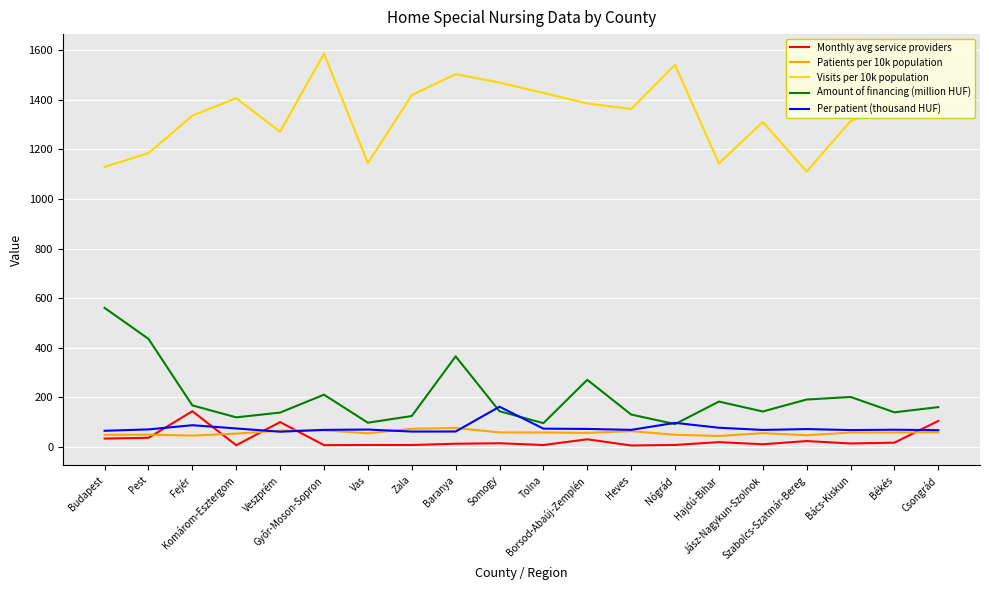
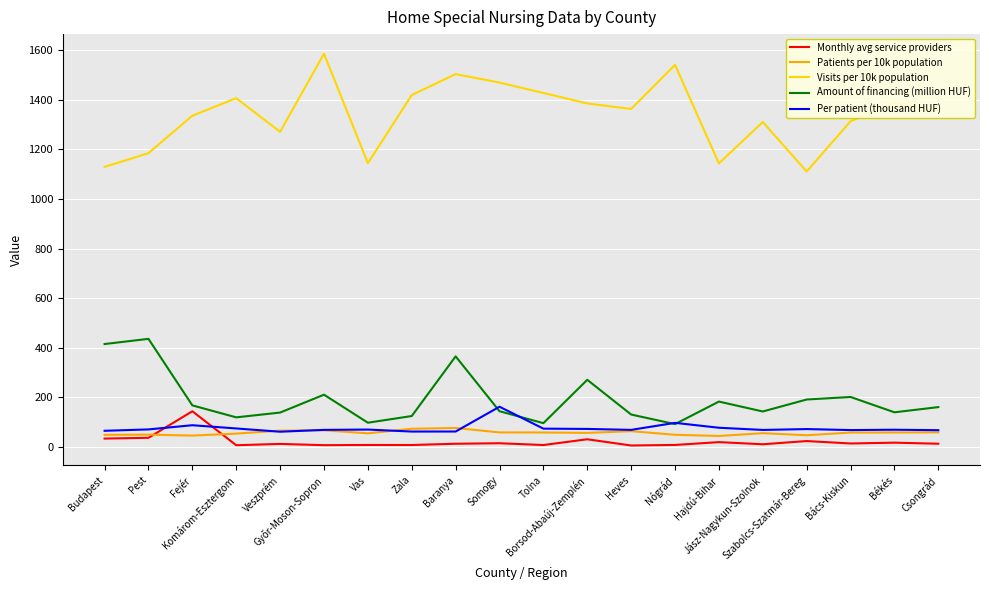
  {
    "Monthly avg service providers": {
      "Budapest": 30,
      "Pest": 40,
      "Fejér": 140,
      "Komárom-Esztergom": 10,
-     "Veszprém": 100,
+     "Veszprém": 10,
      "Győr-Moson-Sopron": 10,
      "Vas": 10,
      "Zala": 10,
      "Baranya": 10,
      "Somogy": 10,
      "Tolna": 10,
      "Borsod-Abaúj-Zemplén": 30,
      "Heves": 10,
      "Nógrád": 10,
      "Hajdú-Bihar": 20,
      "Jász-Nagykun-Szolnok": 10,
      "Szabolcs-Szatmár-Bereg": 20,
      "Bács-Kiskun": 10,
      "Békés": 20,
-     "Csongrád": 110
+     "Csongrád": 10
    },
    "Amount of financing (million HUF)": {
-     "Budapest": 560,
+     "Budapest": 420,
      "Pest": 440,
      "Fejér": 170,
      "Komárom-Esztergom": 120,
      "Veszprém": 140,
      "Győr-Moson-Sopron": 210,
      "Vas": 100,
      "Zala": 120,
      "Baranya": 370,
      "Somogy": 140,
      "Tolna": 100,
      "Borsod-Abaúj-Zemplén": 270,
      "Heves": 130,
      "Hajdú-Bihar": 180,
      "Jász-Nagykun-Szolnok": 140,
      "Szabolcs-Szatmár-Bereg": 190,
      "Bács-Kiskun": 200,
      "Békés": 140,
      "Csongrád": 160
    },
    "Per patient (thousand HUF)": {
      "Budapest": 70,
      "Pest": 70,
      "Fejér": 90,
      "Komárom-Esztergom": 70,
      "Vas": 70,
      "Zala": 60,
      "Baranya": 60,
      "Somogy": 160,
      "Tolna": 70,
      "Borsod-Abaúj-Zemplén": 70,
      "Hajdú-Bihar": 80,
      "Jász-Nagykun-Szolnok": 70,
      "Szabolcs-Szatmár-Bereg": 70,
      "Békés": 70
    }
  }
